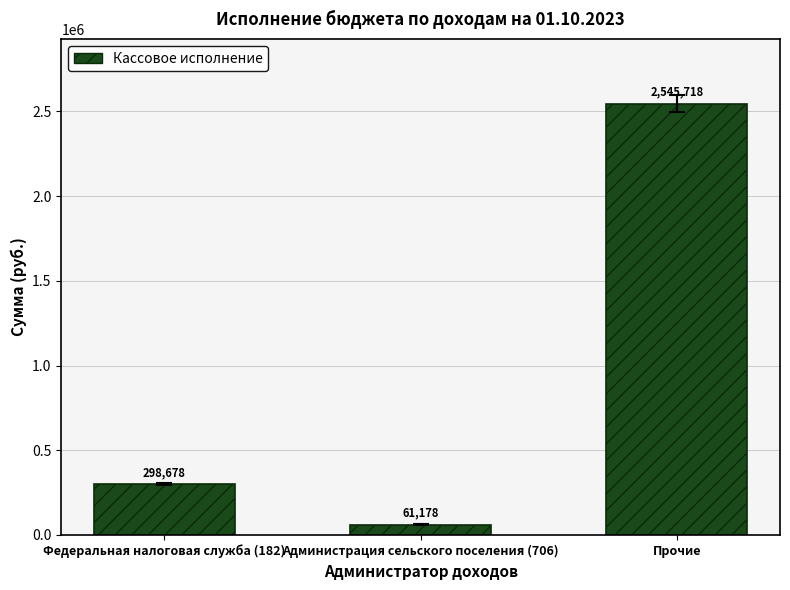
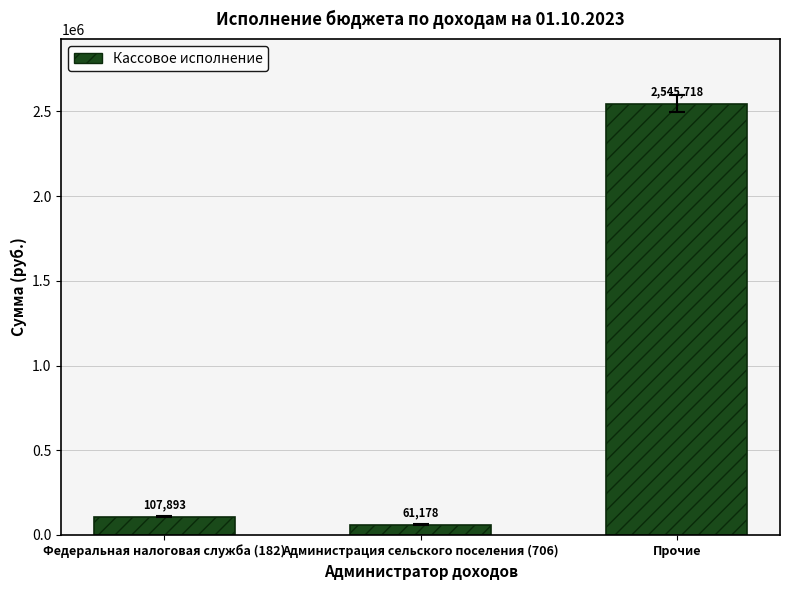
  {
    "Кассовое исполнение": {
-     "Федеральная налоговая служба (182)": "298,678",
+     "Федеральная налоговая служба (182)": "107,893",
      "Администрация сельского поселения (706)": "61,178"
    }
  }
